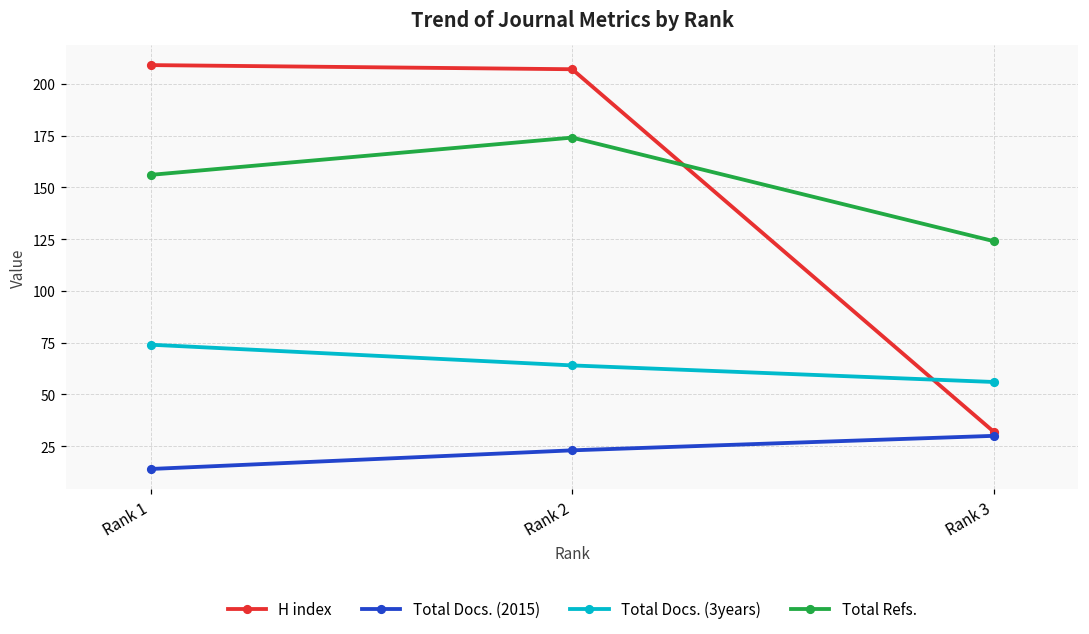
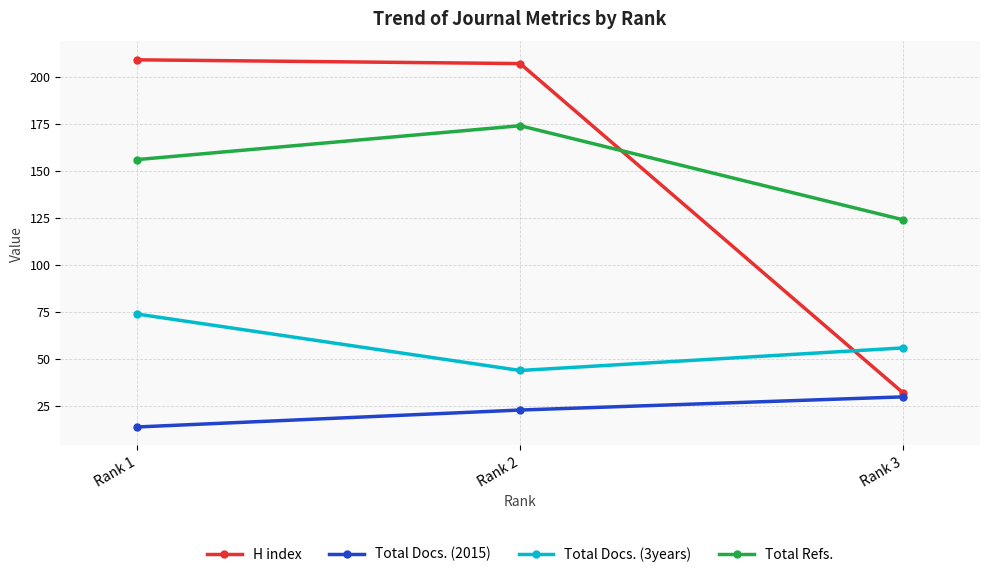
  {
    "H index": {
      "Rank 1": 209,
      "Rank 2": 207,
      "Rank 3": 32
    },
    "Total Docs. (2015)": {
      "Rank 1": 14,
      "Rank 2": 23,
      "Rank 3": 30
    },
    "Total Docs. (3years)": {
      "Rank 1": 74,
-     "Rank 2": 64,
+     "Rank 2": 44,
      "Rank 3": 56
    },
    "Total Refs.": {
      "Rank 1": 156,
      "Rank 2": 174,
      "Rank 3": 124
    }
  }
